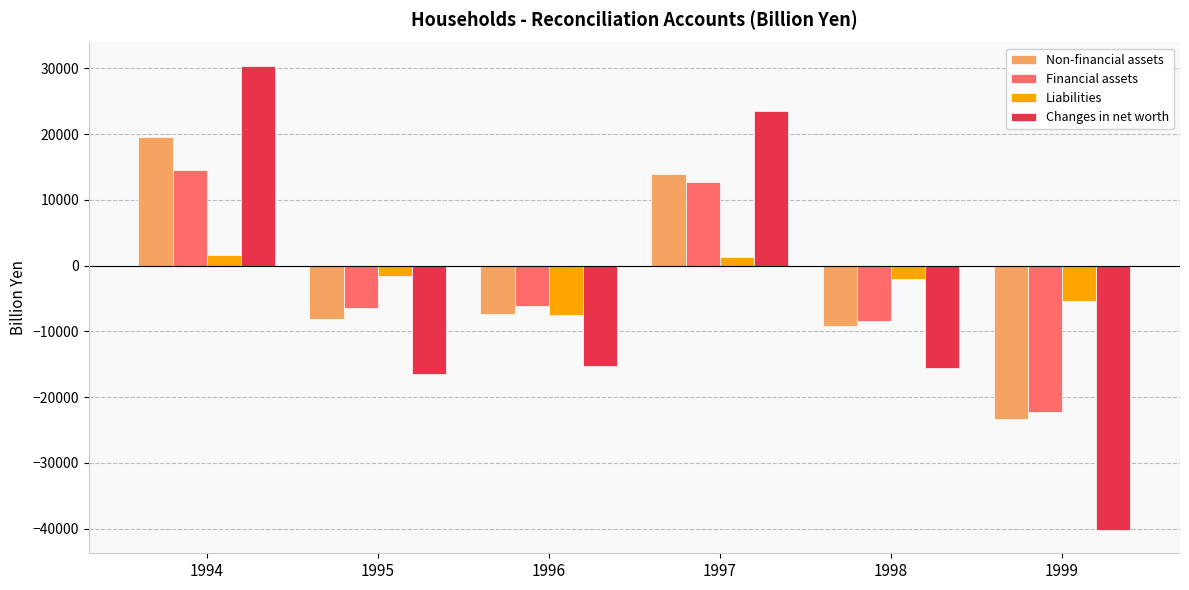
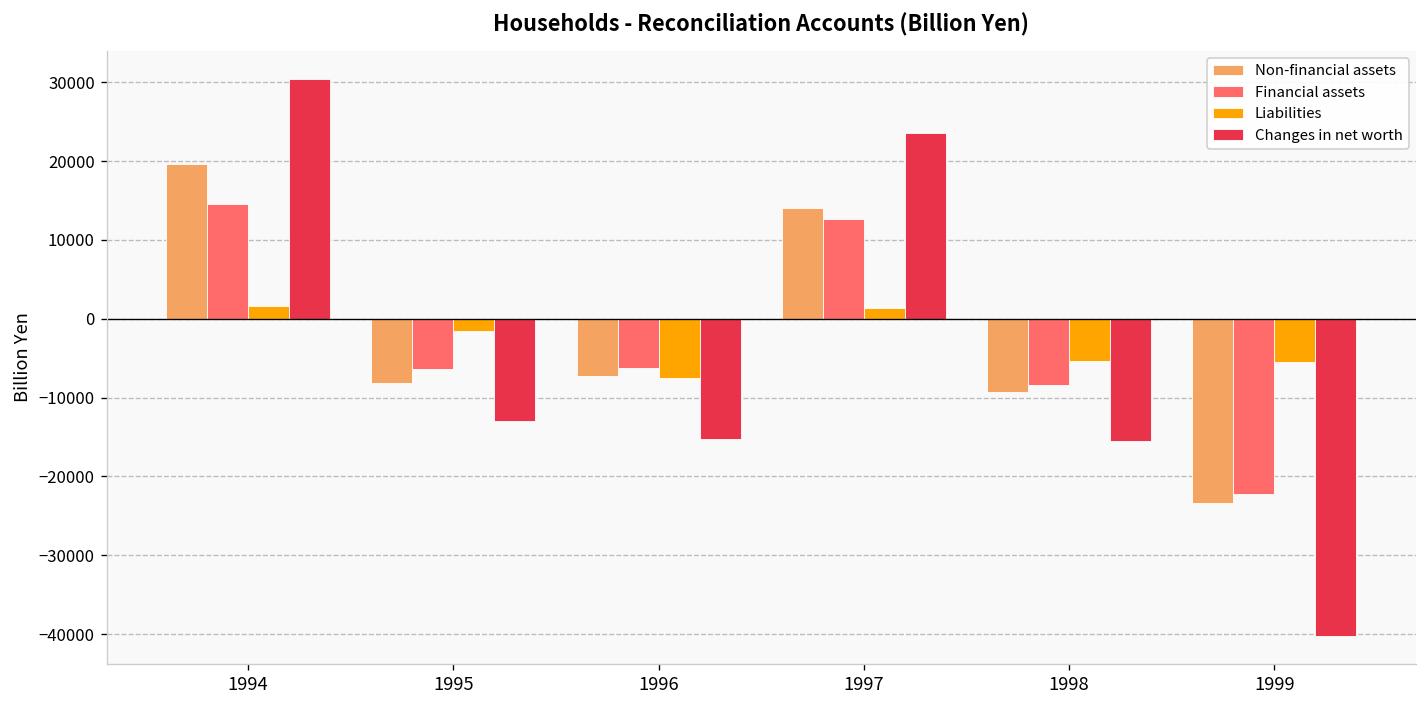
  {
    "Liabilities": {
      "1994": 2000,
      "1995": -2000,
      "1996": -8000,
      "1997": 1000,
-     "1998": -2000,
+     "1998": -5000,
      "1999": -5000
    },
    "Changes in net worth": {
      "1994": 30000,
-     "1995": -16000,
+     "1995": -13000,
      "1996": -15000,
      "1997": 24000,
      "1998": -16000,
      "1999": -40000
    }
  }
